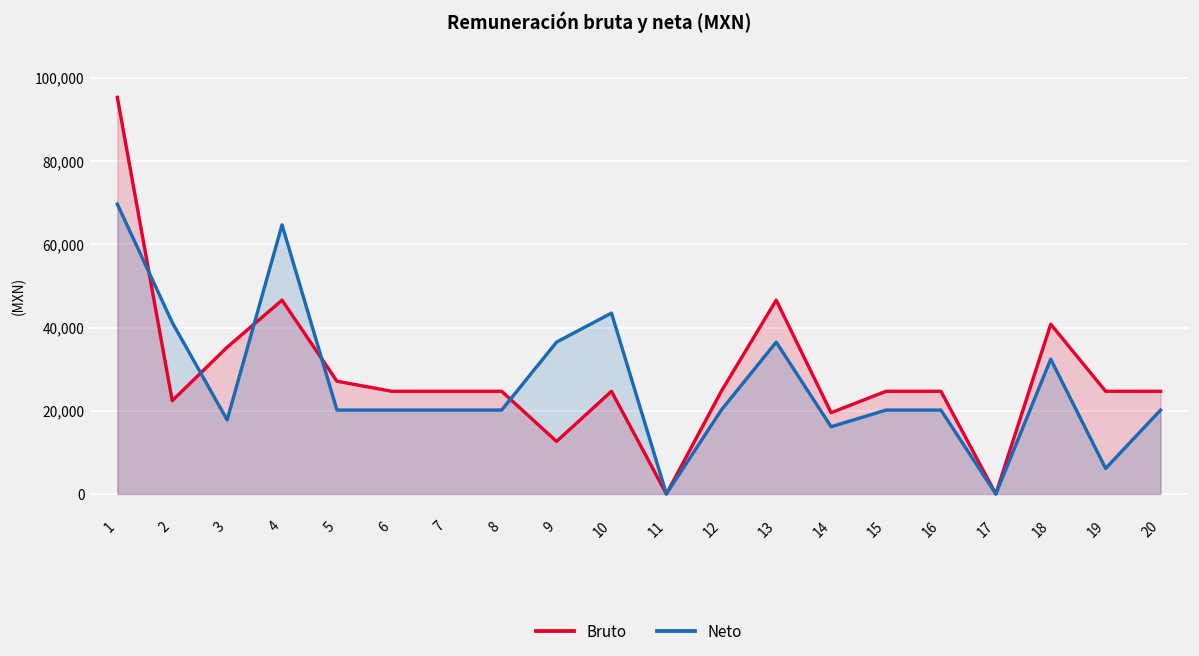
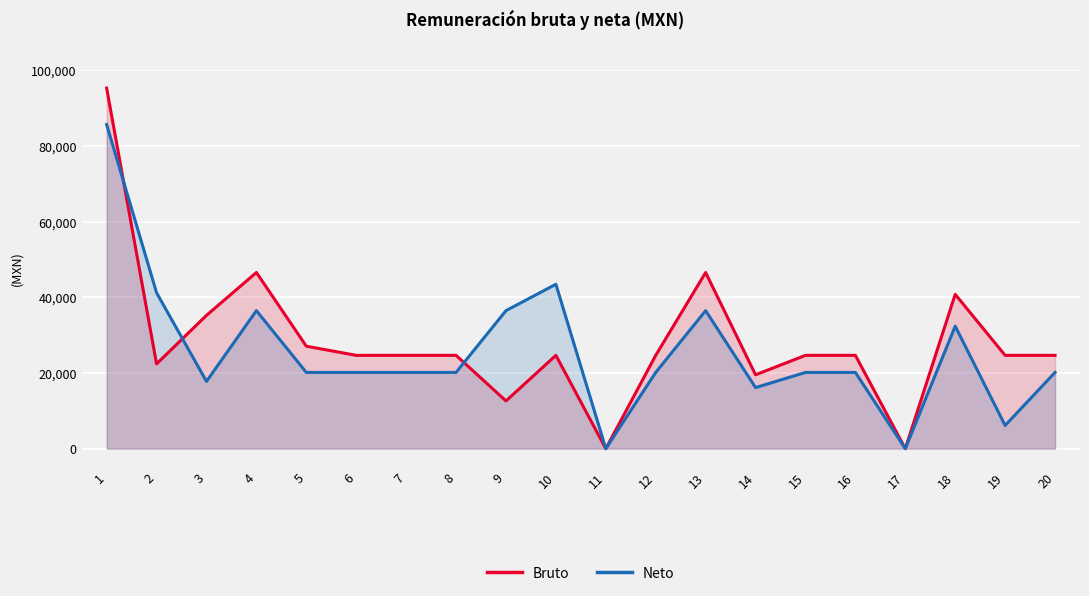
  {
    "Bruto": {
      "1": "95,000",
      "2": "22,000",
      "3": "35,000",
      "4": "47,000",
      "5": "27,000",
      "6": "25,000",
      "7": "25,000",
      "8": "25,000",
      "9": "13,000",
      "10": "25,000",
      "12": "25,000",
      "13": "47,000",
      "14": "20,000",
      "15": "25,000",
      "16": "25,000",
      "18": "41,000",
      "19": "25,000",
      "20": "25,000"
    },
    "Neto": {
-     "1": "70,000",
+     "1": "86,000",
      "2": "41,000",
      "3": "18,000",
-     "4": "65,000",
+     "4": "36,000",
      "5": "20,000",
      "6": "20,000",
      "7": "20,000",
      "8": "20,000",
      "9": "36,000",
      "10": "43,000",
      "12": "20,000",
      "13": "36,000",
      "14": "16,000",
      "15": "20,000",
      "16": "20,000",
      "18": "32,000",
      "19": "6,000",
      "20": "20,000"
    }
  }
